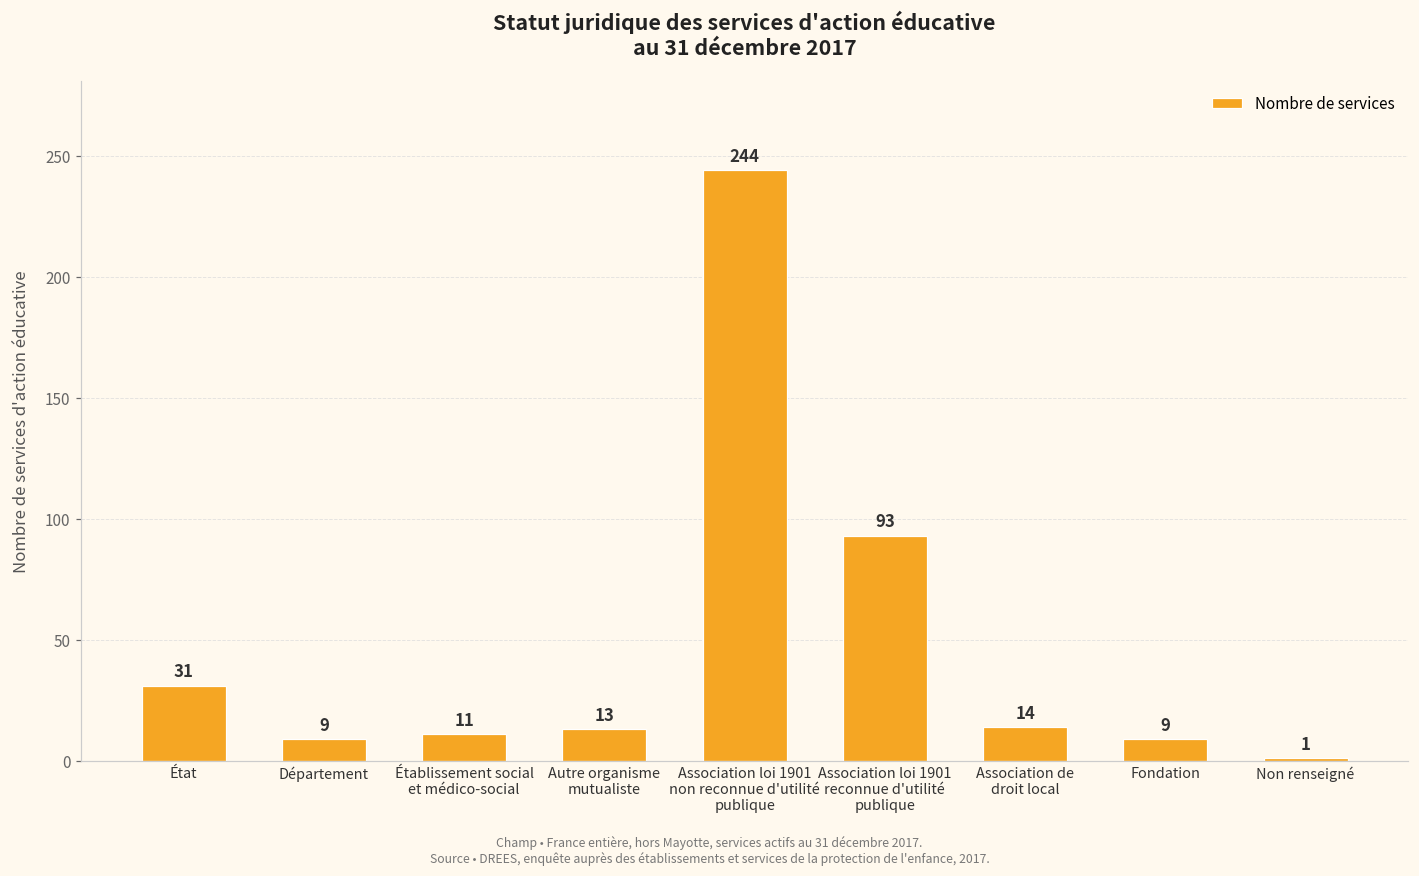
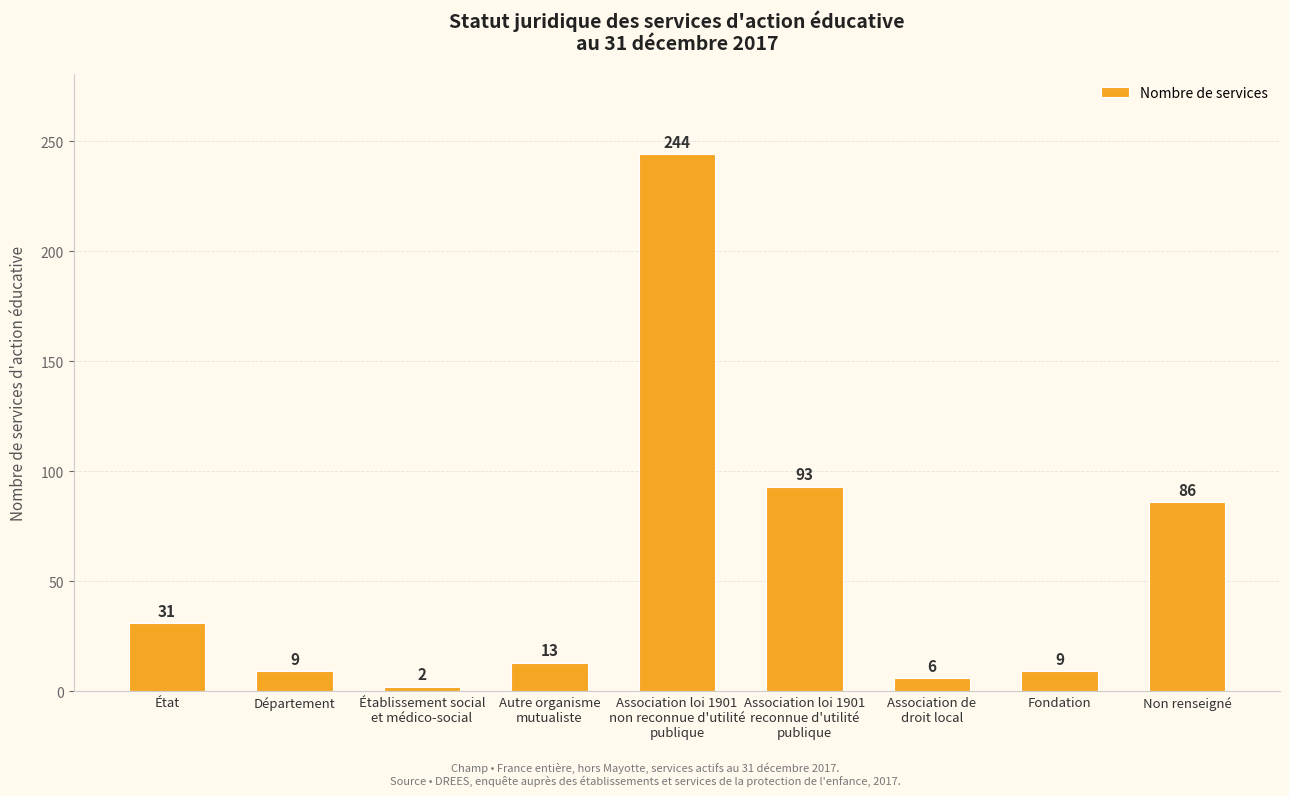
  {
    "État": 31,
    "Département": 9,
-   "Établissement social et médico-social": 11,
+   "Établissement social et médico-social": 2,
    "Autre organisme mutualiste": 13,
    "Association loi 1901 non reconnue d'utilité publique": 244,
    "Association loi 1901 reconnue d'utilité publique": 93,
-   "Association de droit local": 14,
+   "Association de droit local": 6,
    "Fondation": 9,
-   "Non renseigné": 1
+   "Non renseigné": 86
  }
